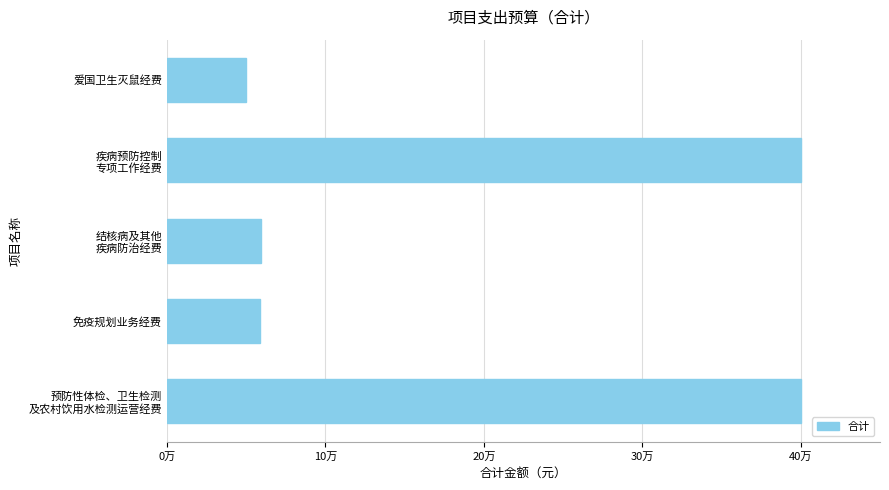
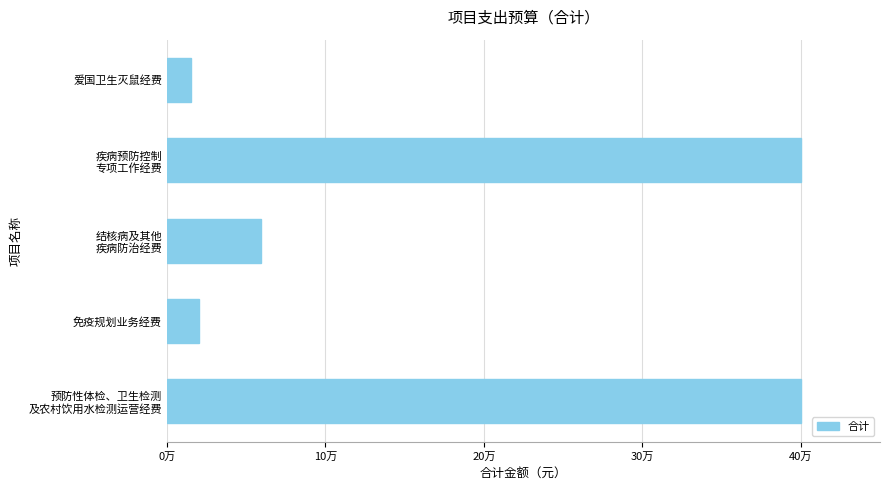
  {
-   "爱国卫生灭鼠经费": "5.0万",
+   "爱国卫生灭鼠经费": "1.5万",
    "疾病预防控制 专项工作经费": "40.0万",
    "结核病及其他 疾病防治经费": "5.9万",
-   "免疫规划业务经费": "5.9万",
+   "免疫规划业务经费": "2.0万",
    "预防性体检、卫生检测 及农村饮用水检测运营经费": "40.0万"
  }
